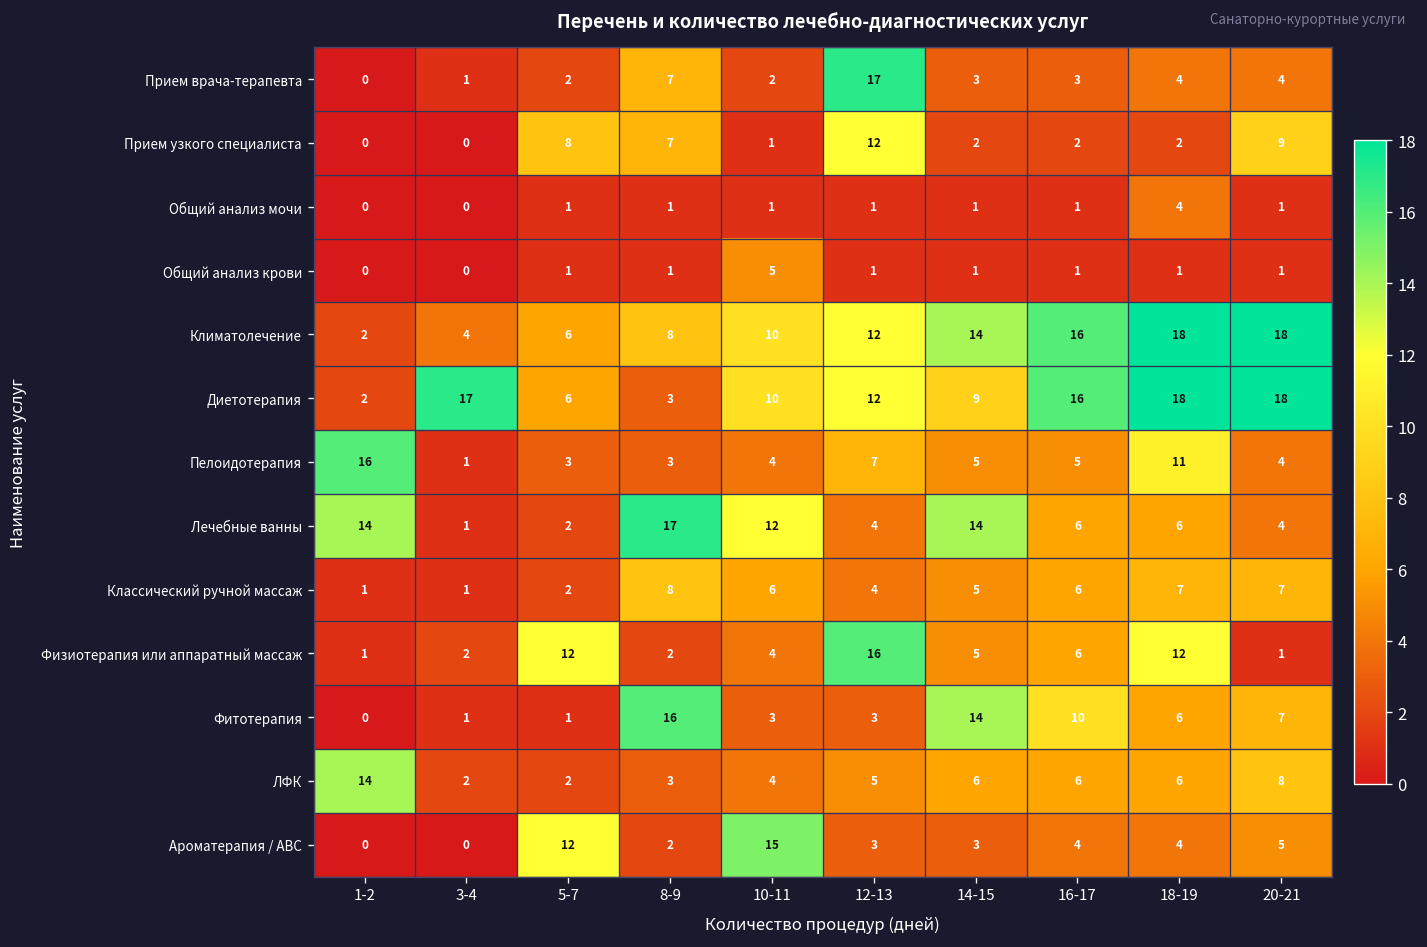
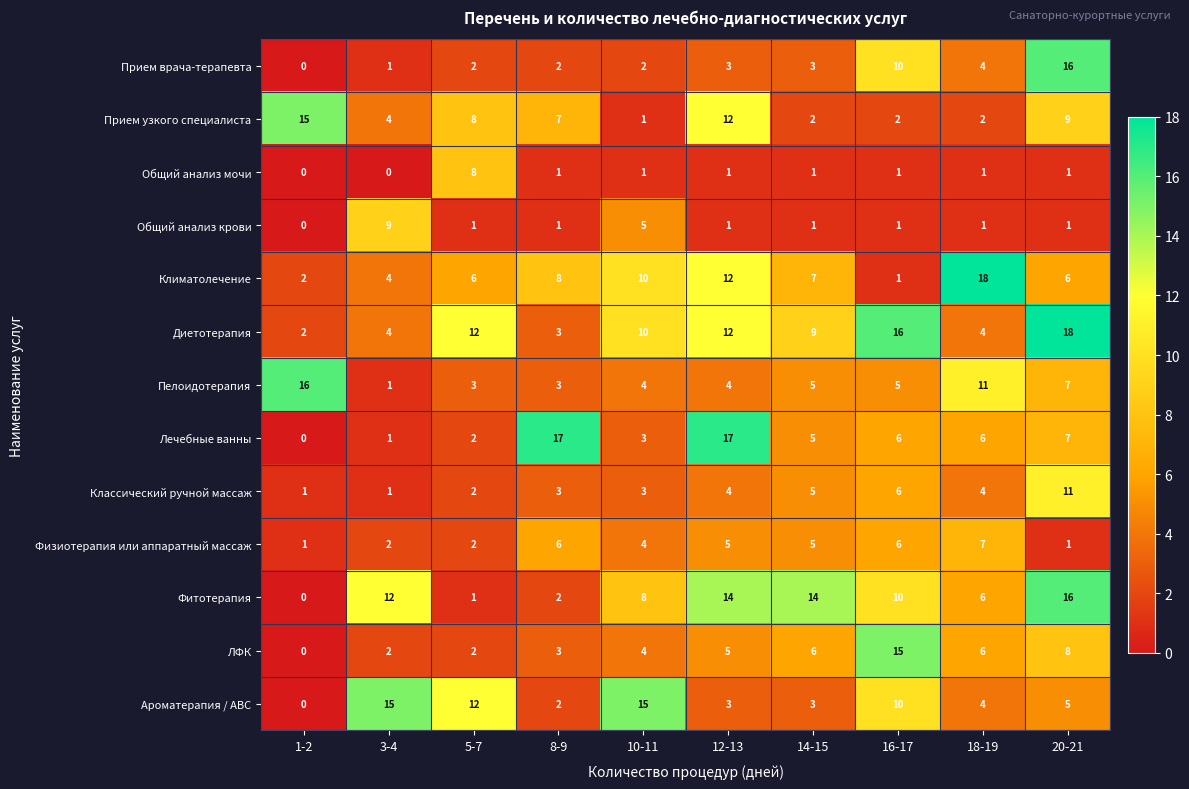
  {
    "Прием врача-терапевта": {
      "1-2": 0,
      "3-4": 1,
      "5-7": 2,
-     "8-9": 7,
+     "8-9": 2,
      "10-11": 2,
-     "12-13": 17,
+     "12-13": 3,
      "14-15": 3,
-     "16-17": 3,
+     "16-17": 10,
      "18-19": 4,
-     "20-21": 4
+     "20-21": 16
    },
    "Прием узкого специалиста": {
-     "1-2": 0,
-     "3-4": 0,
+     "1-2": 15,
+     "3-4": 4,
      "5-7": 8,
      "8-9": 7,
      "10-11": 1,
      "12-13": 12,
      "14-15": 2,
      "16-17": 2,
      "18-19": 2,
      "20-21": 9
    },
    "Общий анализ мочи": {
      "1-2": 0,
      "3-4": 0,
-     "5-7": 1,
+     "5-7": 8,
      "8-9": 1,
      "10-11": 1,
      "12-13": 1,
      "14-15": 1,
      "16-17": 1,
-     "18-19": 4,
+     "18-19": 1,
      "20-21": 1
    },
    "Общий анализ крови": {
      "1-2": 0,
-     "3-4": 0,
+     "3-4": 9,
      "5-7": 1,
      "8-9": 1,
      "10-11": 5,
      "12-13": 1,
      "14-15": 1,
      "16-17": 1,
      "18-19": 1,
      "20-21": 1
    },
    "Климатолечение": {
      "1-2": 2,
      "3-4": 4,
      "5-7": 6,
      "8-9": 8,
      "10-11": 10,
      "12-13": 12,
-     "14-15": 14,
-     "16-17": 16,
+     "14-15": 7,
+     "16-17": 1,
      "18-19": 18,
-     "20-21": 18
+     "20-21": 6
    },
    "Диетотерапия": {
      "1-2": 2,
-     "3-4": 17,
-     "5-7": 6,
+     "3-4": 4,
+     "5-7": 12,
      "8-9": 3,
      "10-11": 10,
      "12-13": 12,
      "14-15": 9,
      "16-17": 16,
-     "18-19": 18,
+     "18-19": 4,
      "20-21": 18
    },
    "Пелоидотерапия": {
      "1-2": 16,
      "3-4": 1,
      "5-7": 3,
      "8-9": 3,
      "10-11": 4,
-     "12-13": 7,
+     "12-13": 4,
      "14-15": 5,
      "16-17": 5,
      "18-19": 11,
-     "20-21": 4
+     "20-21": 7
    },
    "Лечебные ванны": {
-     "1-2": 14,
+     "1-2": 0,
      "3-4": 1,
      "5-7": 2,
      "8-9": 17,
-     "10-11": 12,
-     "12-13": 4,
-     "14-15": 14,
+     "10-11": 3,
+     "12-13": 17,
+     "14-15": 5,
      "16-17": 6,
      "18-19": 6,
-     "20-21": 4
+     "20-21": 7
    },
    "Классический ручной массаж": {
      "1-2": 1,
      "3-4": 1,
      "5-7": 2,
-     "8-9": 8,
-     "10-11": 6,
+     "8-9": 3,
+     "10-11": 3,
      "12-13": 4,
      "14-15": 5,
      "16-17": 6,
-     "18-19": 7,
-     "20-21": 7
+     "18-19": 4,
+     "20-21": 11
    },
    "Физиотерапия или аппаратный массаж": {
      "1-2": 1,
      "3-4": 2,
-     "5-7": 12,
-     "8-9": 2,
+     "5-7": 2,
+     "8-9": 6,
      "10-11": 4,
-     "12-13": 16,
+     "12-13": 5,
      "14-15": 5,
      "16-17": 6,
-     "18-19": 12,
+     "18-19": 7,
      "20-21": 1
    },
    "Фитотерапия": {
      "1-2": 0,
-     "3-4": 1,
+     "3-4": 12,
      "5-7": 1,
-     "8-9": 16,
-     "10-11": 3,
-     "12-13": 3,
+     "8-9": 2,
+     "10-11": 8,
+     "12-13": 14,
      "14-15": 14,
      "16-17": 10,
      "18-19": 6,
-     "20-21": 7
+     "20-21": 16
    },
    "ЛФК": {
-     "1-2": 14,
+     "1-2": 0,
      "3-4": 2,
      "5-7": 2,
      "8-9": 3,
      "10-11": 4,
      "12-13": 5,
      "14-15": 6,
-     "16-17": 6,
+     "16-17": 15,
      "18-19": 6,
      "20-21": 8
    },
    "Ароматерапия / АВС": {
      "1-2": 0,
-     "3-4": 0,
+     "3-4": 15,
      "5-7": 12,
      "8-9": 2,
      "10-11": 15,
      "12-13": 3,
      "14-15": 3,
-     "16-17": 4,
+     "16-17": 10,
      "18-19": 4,
      "20-21": 5
    }
  }
